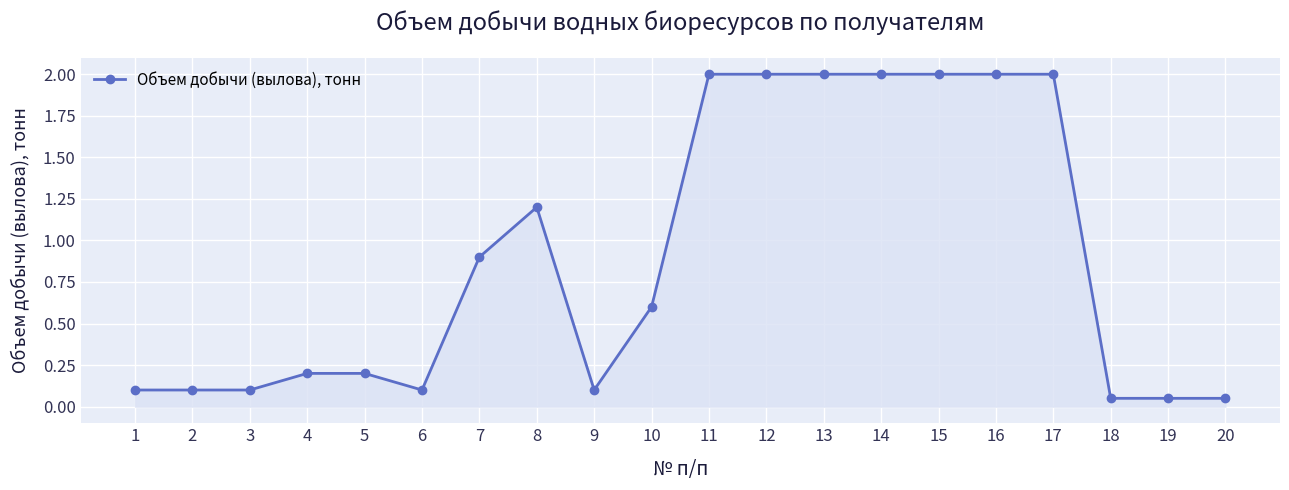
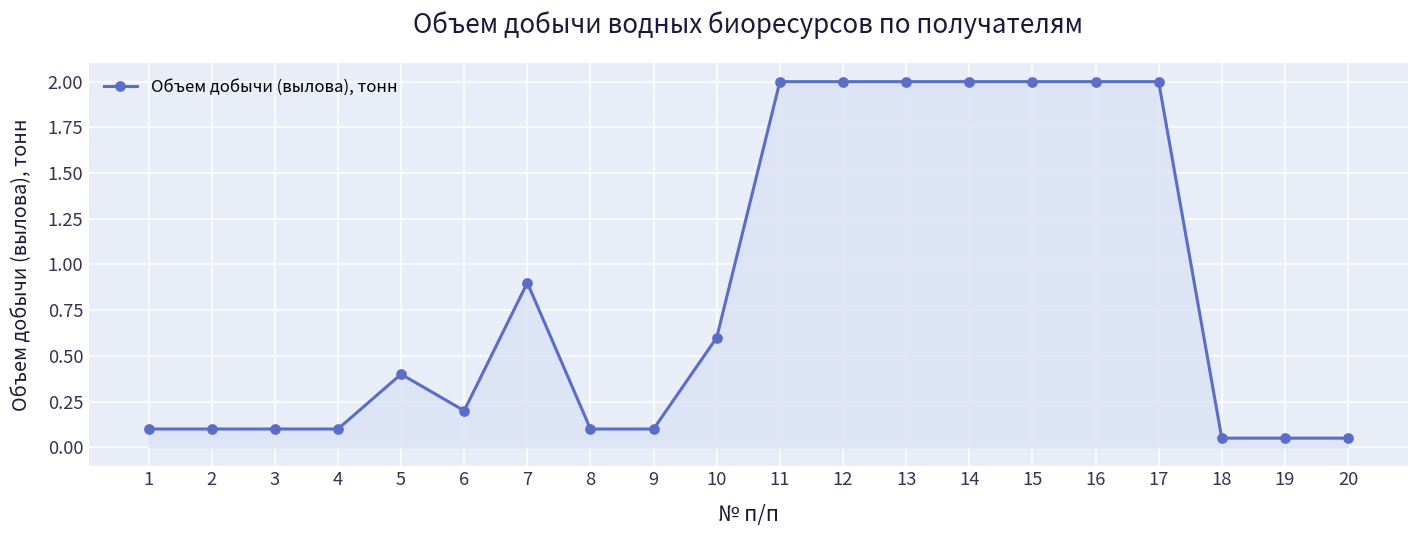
  {
    "1": 0.1,
    "2": 0.1,
    "3": 0.1,
-   "4": 0.2,
-   "5": 0.2,
-   "6": 0.1,
+   "4": 0.1,
+   "5": 0.4,
+   "6": 0.2,
    "7": 0.9,
-   "8": 1.2,
+   "8": 0.1,
    "9": 0.1,
    "10": 0.6,
    "11": 2.0,
    "12": 2.0,
    "13": 2.0,
    "14": 2.0,
    "15": 2.0,
    "16": 2.0,
    "17": 2.0,
    "18": 0.05,
    "19": 0.05,
    "20": 0.05
  }
